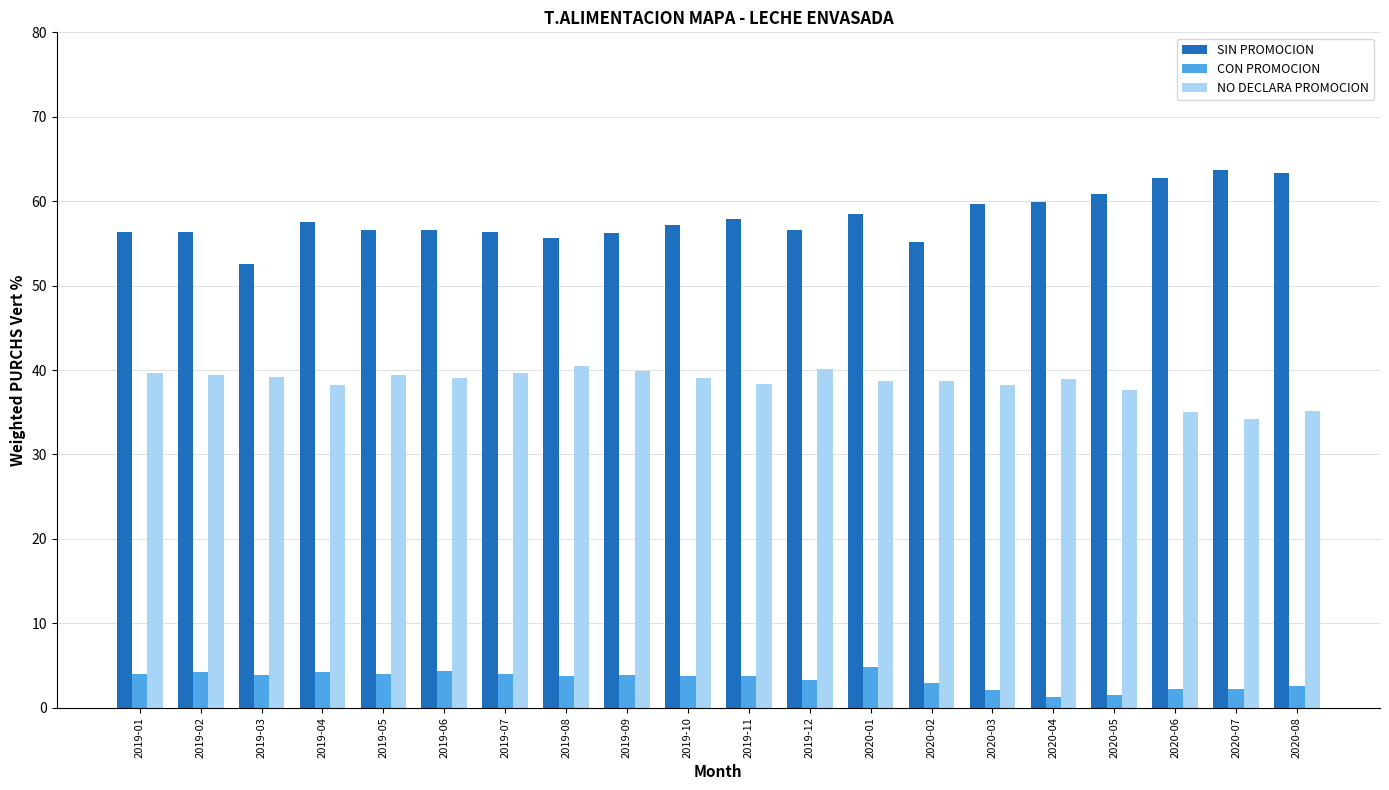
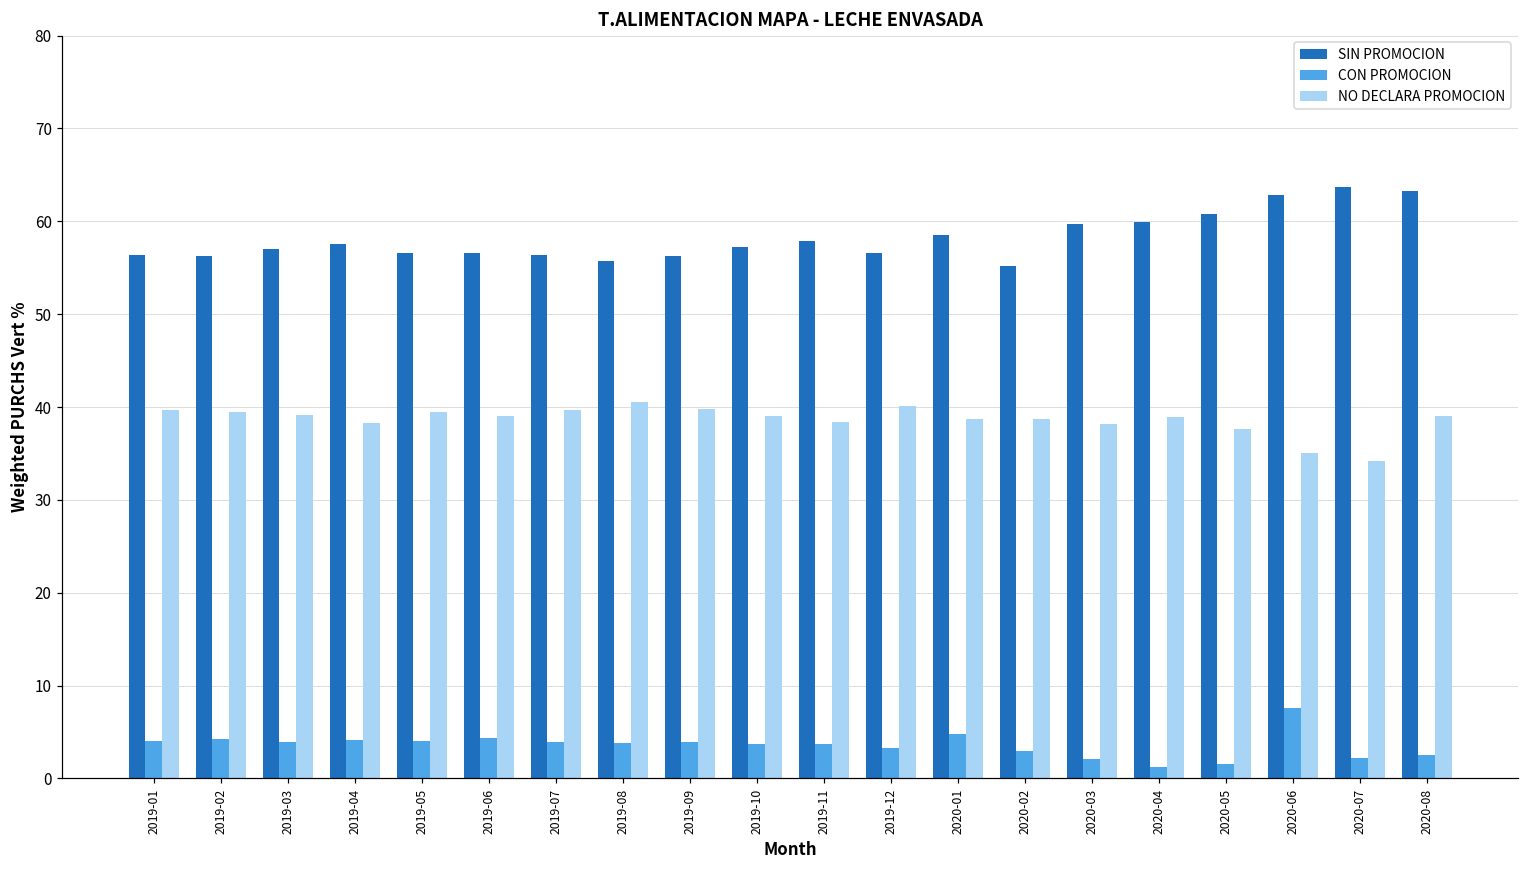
  {
    "SIN PROMOCION": {
      "2019-01": 56,
      "2019-02": 56,
-     "2019-03": 53,
+     "2019-03": 57,
      "2019-04": 58,
      "2019-05": 57,
      "2019-06": 57,
      "2019-07": 56,
      "2019-08": 56,
      "2019-09": 56,
      "2019-10": 57,
      "2019-11": 58,
      "2019-12": 57,
      "2020-01": 59,
      "2020-02": 55,
      "2020-03": 60,
      "2020-04": 60,
      "2020-05": 61,
      "2020-06": 63,
      "2020-07": 64,
      "2020-08": 63
    },
    "CON PROMOCION": {
      "2019-01": 4,
      "2019-02": 4,
      "2019-03": 4,
      "2019-04": 4,
      "2019-05": 4,
      "2019-06": 4,
      "2019-07": 4,
      "2019-08": 4,
      "2019-09": 4,
      "2019-10": 4,
      "2019-11": 4,
      "2019-12": 3,
      "2020-01": 5,
      "2020-02": 3,
      "2020-03": 2,
      "2020-04": 1,
      "2020-05": 2,
-     "2020-06": 2,
+     "2020-06": 8,
      "2020-07": 2,
      "2020-08": 3
    },
    "NO DECLARA PROMOCION": {
      "2019-01": 40,
      "2019-02": 39,
      "2019-03": 39,
      "2019-04": 38,
      "2019-05": 39,
      "2019-06": 39,
      "2019-07": 40,
      "2019-08": 41,
      "2019-09": 40,
      "2019-10": 39,
      "2019-11": 38,
      "2019-12": 40,
      "2020-01": 39,
      "2020-02": 39,
      "2020-03": 38,
      "2020-04": 39,
      "2020-05": 38,
      "2020-06": 35,
      "2020-07": 34,
-     "2020-08": 35
+     "2020-08": 39
    }
  }
